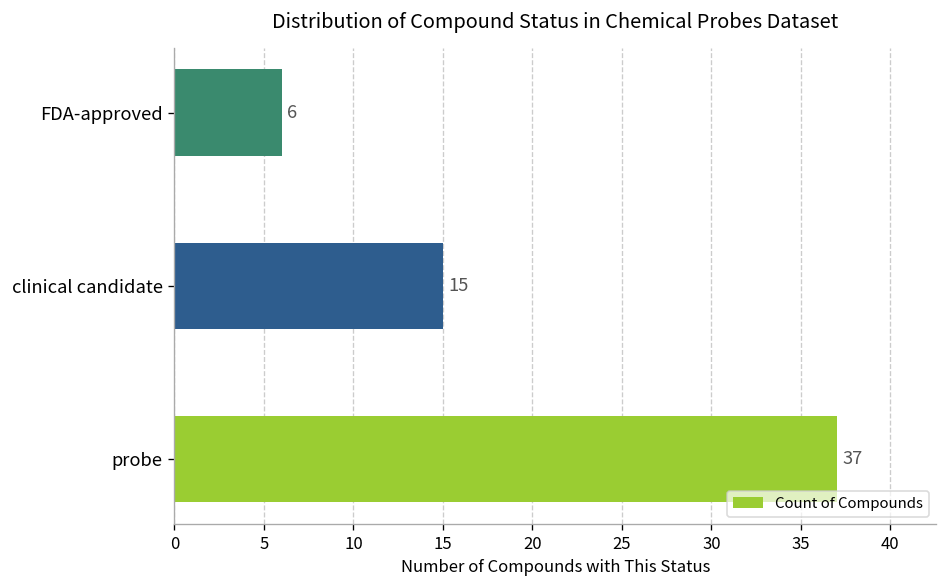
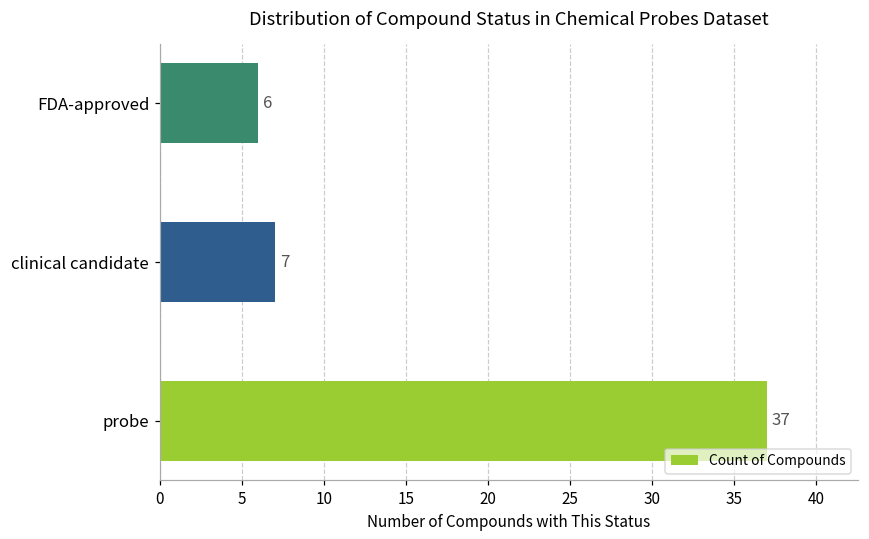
  {
    "FDA-approved": 6,
-   "clinical candidate": 15,
+   "clinical candidate": 7,
    "probe": 37
  }
